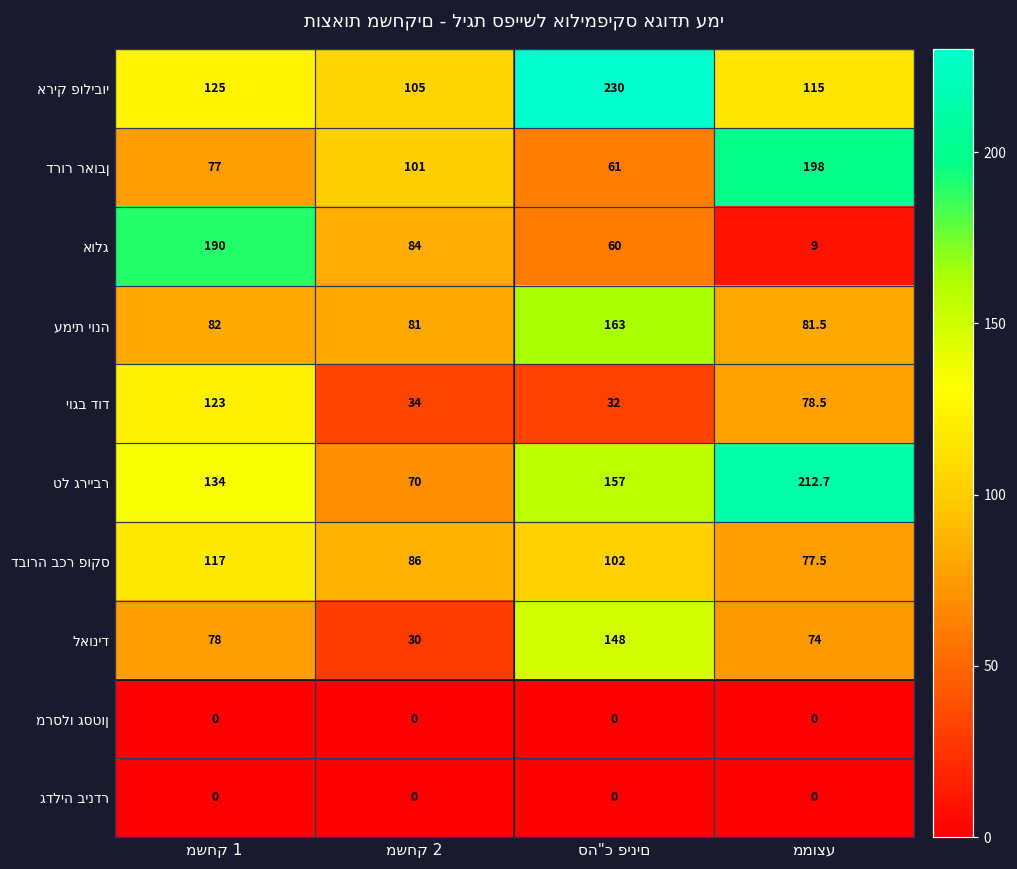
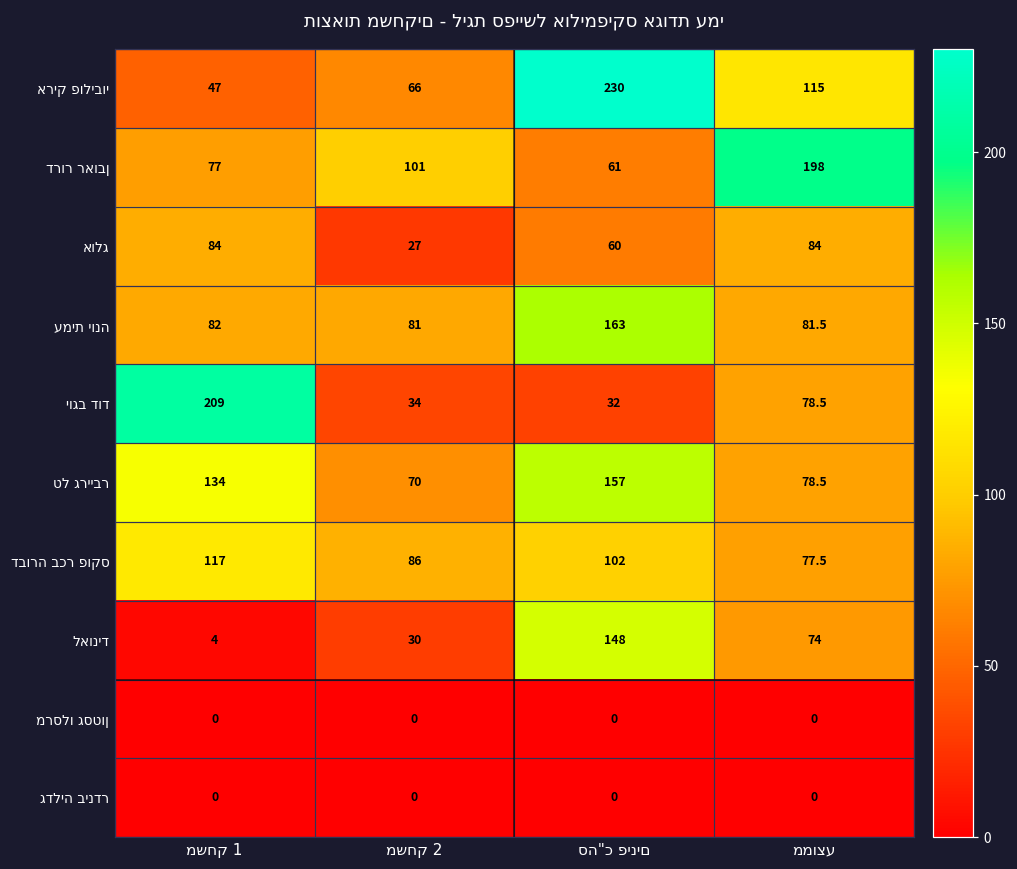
  {
    "אריק פוליבוי": {
-     "משחק 1": 125,
-     "משחק 2": 105,
+     "משחק 1": 47,
+     "משחק 2": 66,
      "סה\"כ פינים": 230,
      "ממוצע": 115
    },
    "דרור ראובן": {
      "משחק 1": 77,
      "משחק 2": 101,
      "סה\"כ פינים": 61,
      "ממוצע": 198
    },
    "אולג": {
-     "משחק 1": 190,
-     "משחק 2": 84,
+     "משחק 1": 84,
+     "משחק 2": 27,
      "סה\"כ פינים": 60,
-     "ממוצע": 9
+     "ממוצע": 84
    },
    "עמית יונה": {
      "משחק 1": 82,
      "משחק 2": 81,
      "סה\"כ פינים": 163,
      "ממוצע": 81.5
    },
    "יוגב דוד": {
-     "משחק 1": 123,
+     "משחק 1": 209,
      "משחק 2": 34,
      "סה\"כ פינים": 32,
      "ממוצע": 78.5
    },
    "טל גרייבר": {
      "משחק 1": 134,
      "משחק 2": 70,
      "סה\"כ פינים": 157,
-     "ממוצע": 212.7
+     "ממוצע": 78.5
    },
    "דבורה בכר פוקס": {
      "משחק 1": 117,
      "משחק 2": 86,
      "סה\"כ פינים": 102,
      "ממוצע": 77.5
    },
    "לאוניד": {
-     "משחק 1": 78,
+     "משחק 1": 4,
      "משחק 2": 30,
      "סה\"כ פינים": 148,
      "ממוצע": 74
    },
    "מרסלו גסטון": {
      "משחק 1": 0,
      "משחק 2": 0,
      "סה\"כ פינים": 0,
      "ממוצע": 0
    },
    "גדליה בינדר": {
      "משחק 1": 0,
      "משחק 2": 0,
      "סה\"כ פינים": 0,
      "ממוצע": 0
    }
  }
